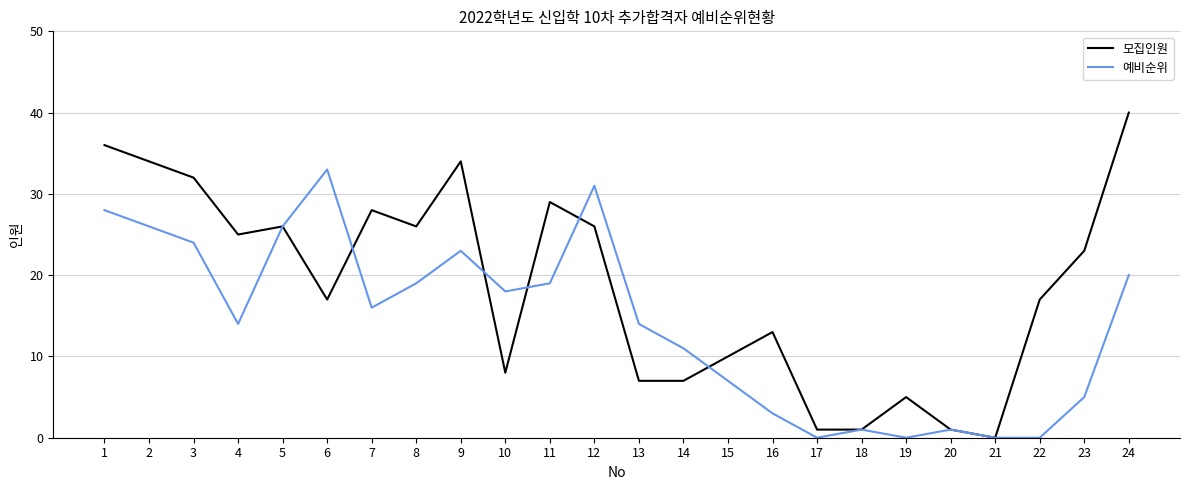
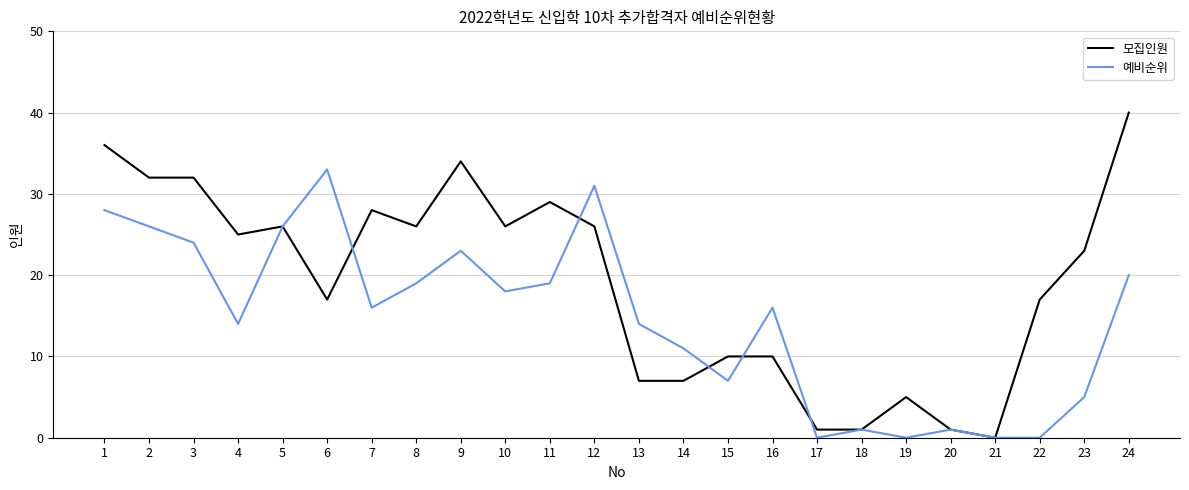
  {
    "모집인원": {
      "1": 36,
-     "2": 34,
+     "2": 32,
      "3": 32,
      "4": 25,
      "6": 17,
      "7": 28,
      "8": 26,
      "9": 34,
-     "10": 8,
+     "10": 26,
      "11": 29,
      "12": 26,
      "13": 7,
      "14": 7,
      "15": 10,
-     "16": 13,
+     "16": 10,
      "17": 1,
      "19": 5,
      "22": 17,
      "23": 23,
      "24": 40
    },
    "예비순위": {
      "1": 28,
      "2": 26,
      "3": 24,
      "4": 14,
      "6": 33,
      "7": 16,
      "8": 19,
      "9": 23,
      "10": 18,
      "11": 19,
      "12": 31,
      "13": 14,
      "14": 11,
      "15": 7,
-     "16": 3,
+     "16": 16,
      "17": 0,
      "19": 0,
      "22": 0,
      "23": 5,
      "24": 20
    }
  }
